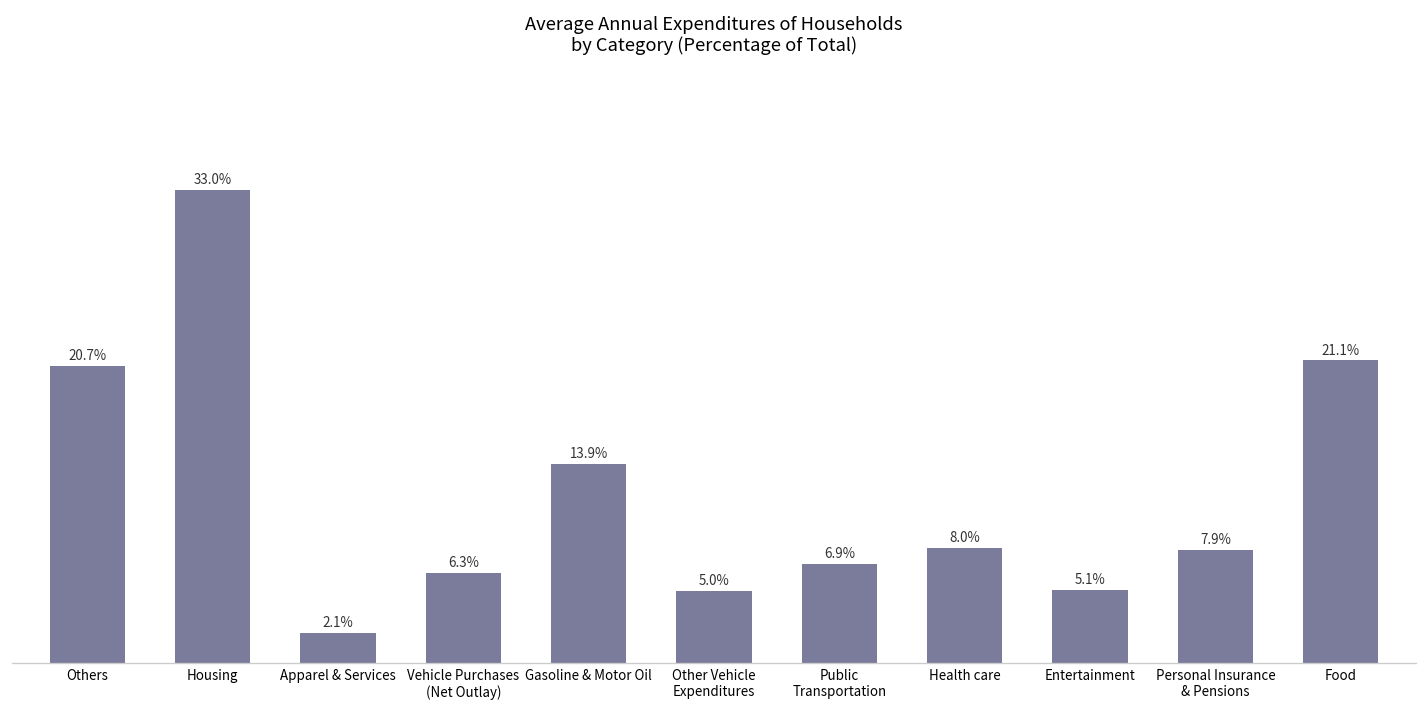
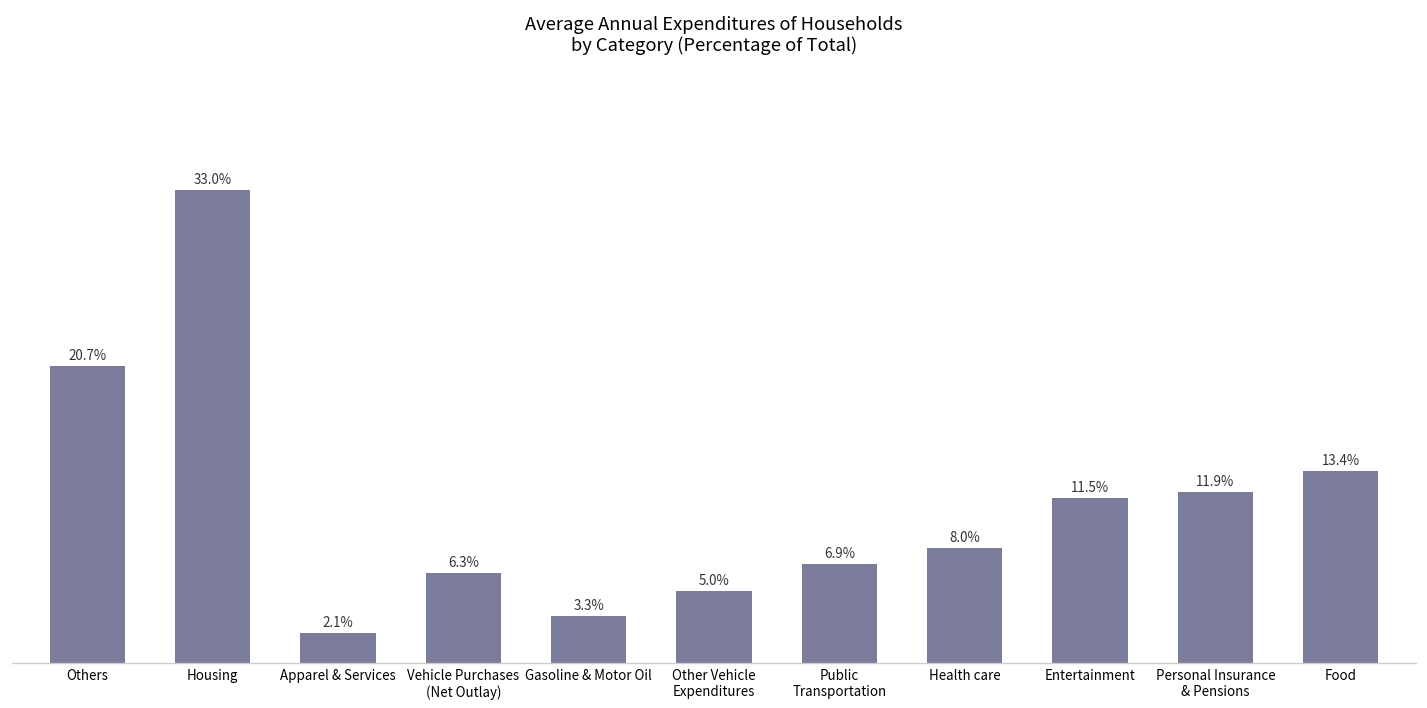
  {
    "Others": "20.7%",
    "Housing": "33.0%",
    "Apparel & Services": "2.1%",
    "Vehicle Purchases (Net Outlay)": "6.3%",
-   "Gasoline & Motor Oil": "13.9%",
+   "Gasoline & Motor Oil": "3.3%",
    "Other Vehicle Expenditures": "5.0%",
    "Public Transportation": "6.9%",
    "Health care": "8.0%",
-   "Entertainment": "5.1%",
-   "Personal Insurance & Pensions": "7.9%",
-   "Food": "21.1%"
+   "Entertainment": "11.5%",
+   "Personal Insurance & Pensions": "11.9%",
+   "Food": "13.4%"
  }
